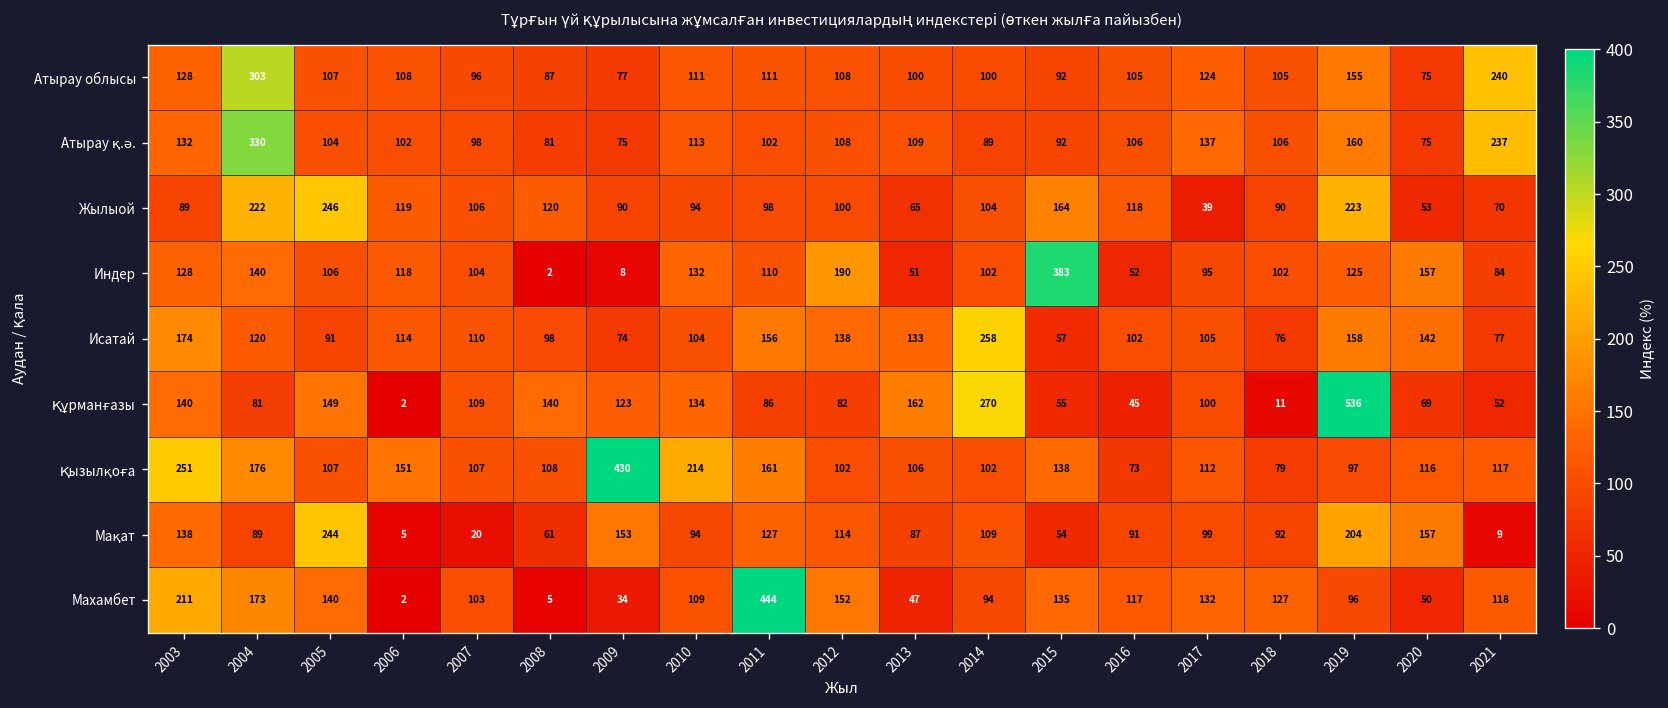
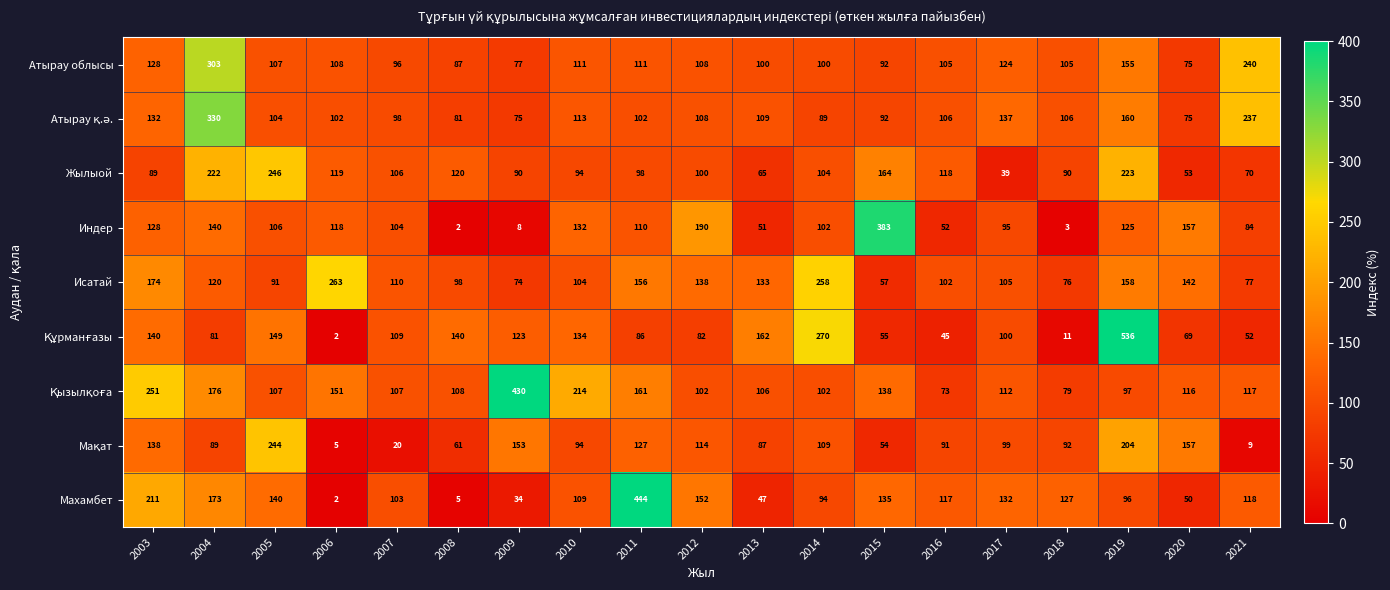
  {
    "Атырау облысы": {
      "2003": 128,
      "2004": 303,
      "2005": 107,
      "2006": 108,
      "2007": 96,
      "2008": 87,
      "2009": 77,
      "2010": 111,
      "2011": 111,
      "2012": 108,
      "2013": 100,
      "2014": 100,
      "2015": 92,
      "2016": 105,
      "2017": 124,
      "2018": 105,
      "2019": 155,
      "2020": 75,
      "2021": 240
    },
    "Атырау қ.ә.": {
      "2003": 132,
      "2004": 330,
      "2005": 104,
      "2006": 102,
      "2007": 98,
      "2008": 81,
      "2009": 75,
      "2010": 113,
      "2011": 102,
      "2012": 108,
      "2013": 109,
      "2014": 89,
      "2015": 92,
      "2016": 106,
      "2017": 137,
      "2018": 106,
      "2019": 160,
      "2020": 75,
      "2021": 237
    },
    "Жылыой": {
      "2003": 89,
      "2004": 222,
      "2005": 246,
      "2006": 119,
      "2007": 106,
      "2008": 120,
      "2009": 90,
      "2010": 94,
      "2011": 98,
      "2012": 100,
      "2013": 65,
      "2014": 104,
      "2015": 164,
      "2016": 118,
      "2017": 39,
      "2018": 90,
      "2019": 223,
      "2020": 53,
      "2021": 70
    },
    "Индер": {
      "2003": 128,
      "2004": 140,
      "2005": 106,
      "2006": 118,
      "2007": 104,
      "2008": 2,
      "2009": 8,
      "2010": 132,
      "2011": 110,
      "2012": 190,
      "2013": 51,
      "2014": 102,
      "2015": 383,
      "2016": 52,
      "2017": 95,
-     "2018": 102,
+     "2018": 3,
      "2019": 125,
      "2020": 157,
      "2021": 84
    },
    "Исатай": {
      "2003": 174,
      "2004": 120,
      "2005": 91,
-     "2006": 114,
+     "2006": 263,
      "2007": 110,
      "2008": 98,
      "2009": 74,
      "2010": 104,
      "2011": 156,
      "2012": 138,
      "2013": 133,
      "2014": 258,
      "2015": 57,
      "2016": 102,
      "2017": 105,
      "2018": 76,
      "2019": 158,
      "2020": 142,
      "2021": 77
    },
    "Құрманғазы": {
      "2003": 140,
      "2004": 81,
      "2005": 149,
      "2006": 2,
      "2007": 109,
      "2008": 140,
      "2009": 123,
      "2010": 134,
      "2011": 86,
      "2012": 82,
      "2013": 162,
      "2014": 270,
      "2015": 55,
      "2016": 45,
      "2017": 100,
      "2018": 11,
      "2019": 536,
      "2020": 69,
      "2021": 52
    },
    "Қызылқоға": {
      "2003": 251,
      "2004": 176,
      "2005": 107,
      "2006": 151,
      "2007": 107,
      "2008": 108,
      "2009": 430,
      "2010": 214,
      "2011": 161,
      "2012": 102,
      "2013": 106,
      "2014": 102,
      "2015": 138,
      "2016": 73,
      "2017": 112,
      "2018": 79,
      "2019": 97,
      "2020": 116,
      "2021": 117
    },
    "Мақат": {
      "2003": 138,
      "2004": 89,
      "2005": 244,
      "2006": 5,
      "2007": 20,
      "2008": 61,
      "2009": 153,
      "2010": 94,
      "2011": 127,
      "2012": 114,
      "2013": 87,
      "2014": 109,
      "2015": 54,
      "2016": 91,
      "2017": 99,
      "2018": 92,
      "2019": 204,
      "2020": 157,
      "2021": 9
    },
    "Махамбет": {
      "2003": 211,
      "2004": 173,
      "2005": 140,
      "2006": 2,
      "2007": 103,
      "2008": 5,
      "2009": 34,
      "2010": 109,
      "2011": 444,
      "2012": 152,
      "2013": 47,
      "2014": 94,
      "2015": 135,
      "2016": 117,
      "2017": 132,
      "2018": 127,
      "2019": 96,
      "2020": 50,
      "2021": 118
    }
  }
